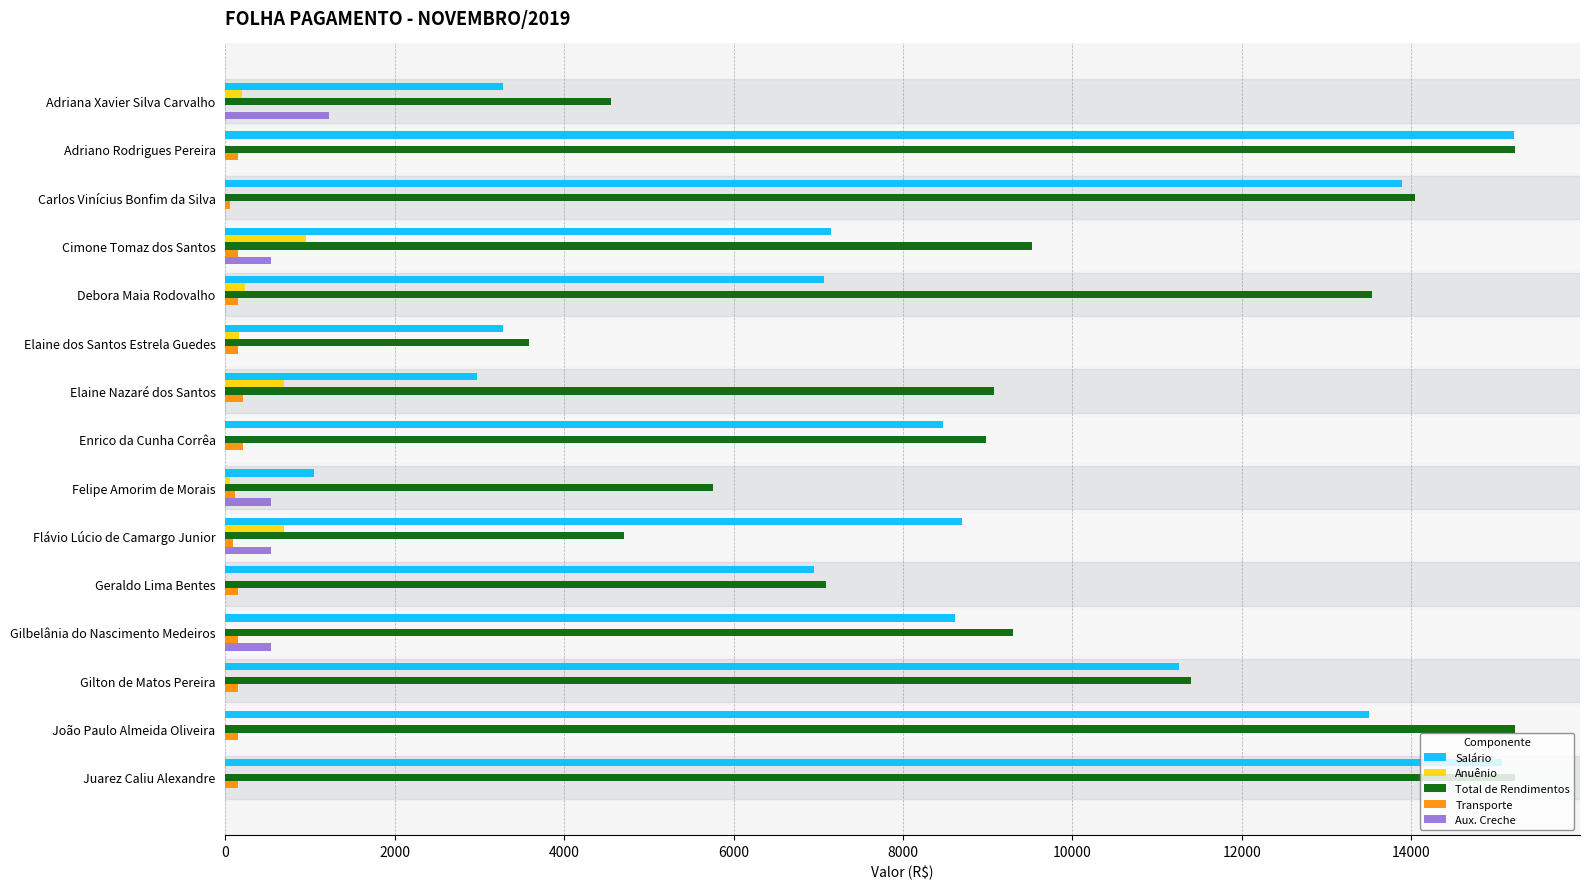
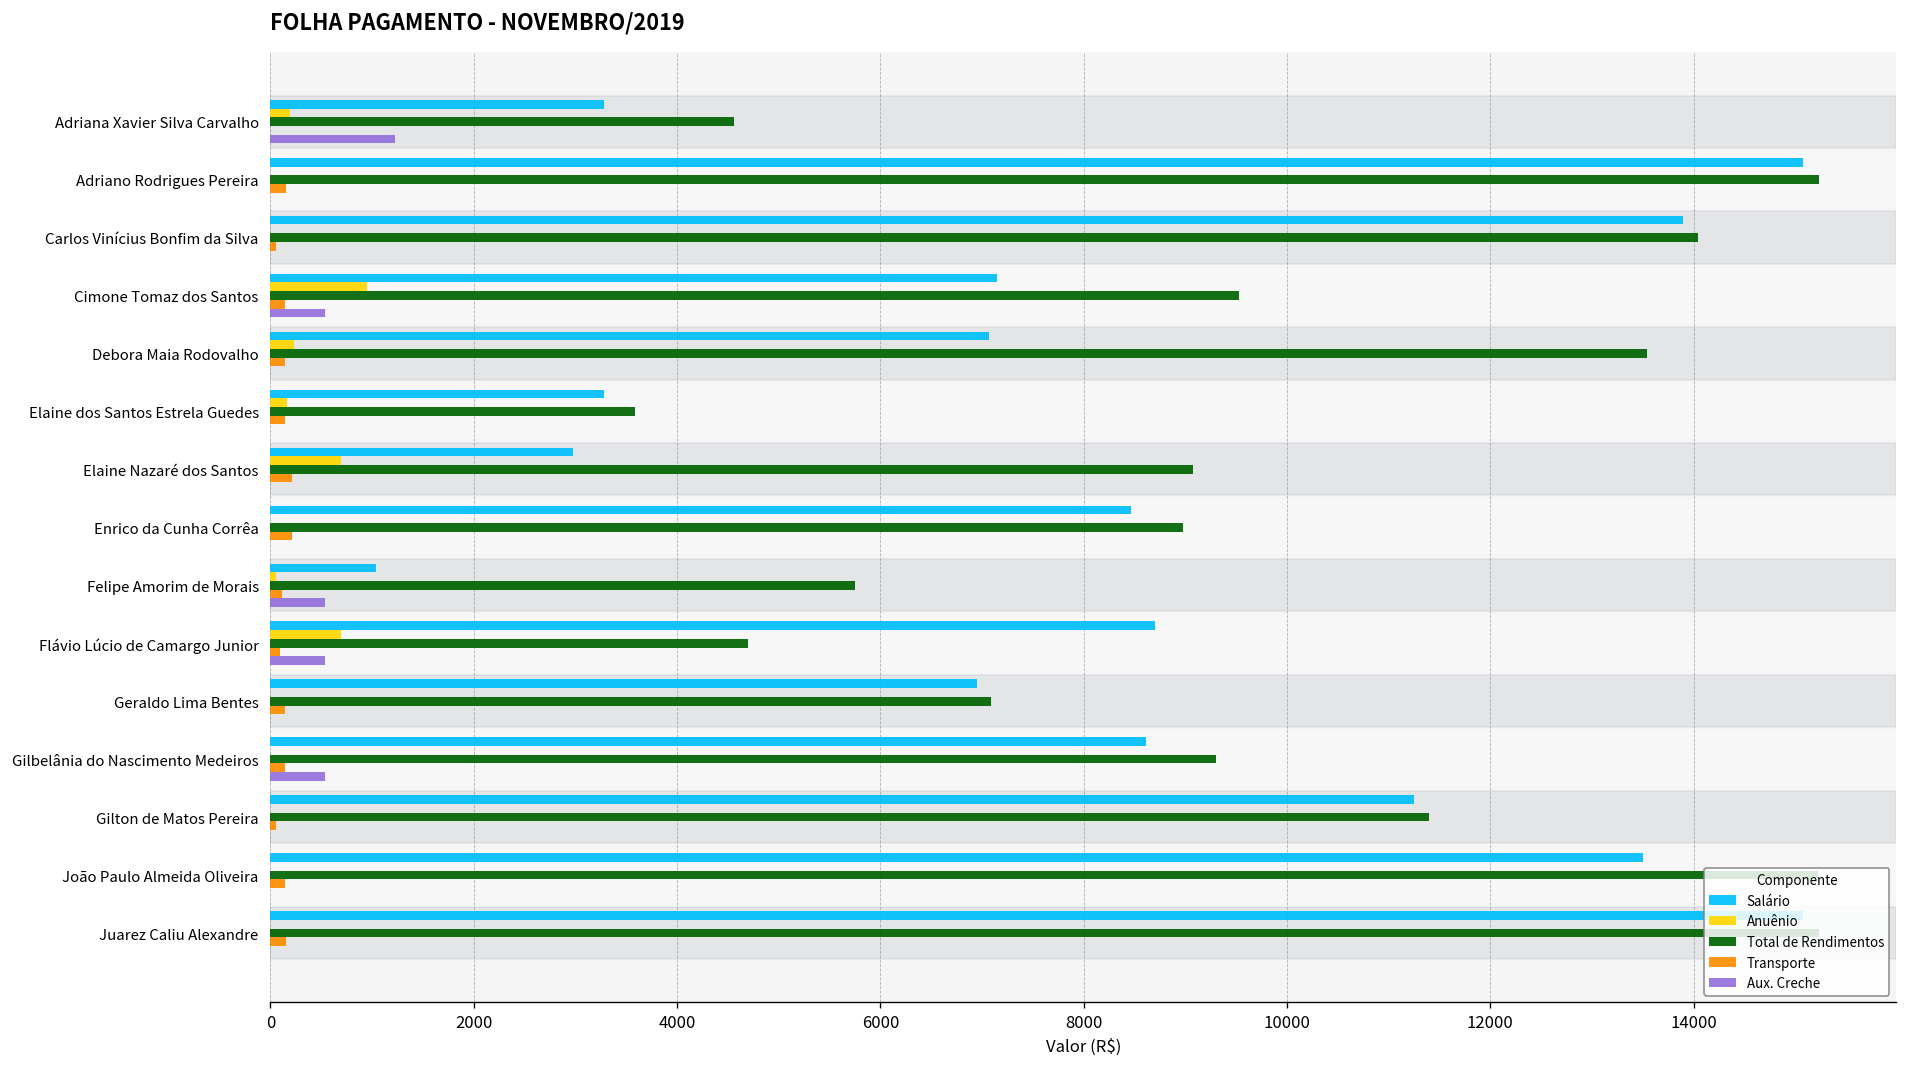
  {
    "Salário": {
      "Adriana Xavier Silva Carvalho": 3300,
-     "Adriano Rodrigues Pereira": 15200,
+     "Adriano Rodrigues Pereira": 15100,
      "Carlos Vinícius Bonfim da Silva": 13900,
      "Cimone Tomaz dos Santos": 7100,
      "Debora Maia Rodovalho": 7100,
      "Elaine dos Santos Estrela Guedes": 3300,
      "Elaine Nazaré dos Santos": 3000,
      "Enrico da Cunha Corrêa": 8500,
      "Felipe Amorim de Morais": 1000,
      "Flávio Lúcio de Camargo Junior": 8700,
      "Geraldo Lima Bentes": 6900,
      "Gilbelânia do Nascimento Medeiros": 8600,
      "Gilton de Matos Pereira": 11300,
      "João Paulo Almeida Oliveira": 13500
    },
    "Anuênio": {
      "Adriana Xavier Silva Carvalho": 200,
      "Adriano Rodrigues Pereira": 0,
      "Carlos Vinícius Bonfim da Silva": 0,
      "Cimone Tomaz dos Santos": 900,
      "Debora Maia Rodovalho": 200,
      "Elaine dos Santos Estrela Guedes": 200,
      "Elaine Nazaré dos Santos": 700,
      "Enrico da Cunha Corrêa": 0,
      "Felipe Amorim de Morais": 100,
      "Flávio Lúcio de Camargo Junior": 700,
      "Geraldo Lima Bentes": 0,
      "Gilbelânia do Nascimento Medeiros": 0,
      "Gilton de Matos Pereira": 0,
      "João Paulo Almeida Oliveira": 0,
      "Juarez Caliu Alexandre": 0
    },
    "Total de Rendimentos": {
      "Adriana Xavier Silva Carvalho": 4600,
      "Adriano Rodrigues Pereira": 15200,
      "Carlos Vinícius Bonfim da Silva": 14000,
      "Cimone Tomaz dos Santos": 9500,
      "Debora Maia Rodovalho": 13500,
      "Elaine dos Santos Estrela Guedes": 3600,
      "Elaine Nazaré dos Santos": 9100,
      "Enrico da Cunha Corrêa": 9000,
      "Felipe Amorim de Morais": 5800,
      "Flávio Lúcio de Camargo Junior": 4700,
      "Geraldo Lima Bentes": 7100,
      "Gilbelânia do Nascimento Medeiros": 9300,
      "Gilton de Matos Pereira": 11400,
      "João Paulo Almeida Oliveira": 15200
    },
    "Transporte": {
      "Adriana Xavier Silva Carvalho": 0,
      "Adriano Rodrigues Pereira": 200,
      "Carlos Vinícius Bonfim da Silva": 100,
      "Cimone Tomaz dos Santos": 100,
      "Debora Maia Rodovalho": 100,
      "Elaine dos Santos Estrela Guedes": 100,
      "Elaine Nazaré dos Santos": 200,
      "Enrico da Cunha Corrêa": 200,
      "Felipe Amorim de Morais": 100,
      "Flávio Lúcio de Camargo Junior": 100,
      "Geraldo Lima Bentes": 100,
      "Gilbelânia do Nascimento Medeiros": 100,
-     "Gilton de Matos Pereira": 150,
+     "Gilton de Matos Pereira": 50,
      "João Paulo Almeida Oliveira": 100,
      "Juarez Caliu Alexandre": 200
    },
    "Aux. Creche": {
      "Adriana Xavier Silva Carvalho": 1200,
      "Adriano Rodrigues Pereira": 0,
      "Carlos Vinícius Bonfim da Silva": 0,
      "Cimone Tomaz dos Santos": 500,
      "Debora Maia Rodovalho": 0,
      "Elaine dos Santos Estrela Guedes": 0,
      "Elaine Nazaré dos Santos": 0,
      "Enrico da Cunha Corrêa": 0,
      "Felipe Amorim de Morais": 500,
      "Flávio Lúcio de Camargo Junior": 500,
      "Geraldo Lima Bentes": 0,
      "Gilbelânia do Nascimento Medeiros": 500,
      "Gilton de Matos Pereira": 0,
      "João Paulo Almeida Oliveira": 0,
      "Juarez Caliu Alexandre": 0
    }
  }
